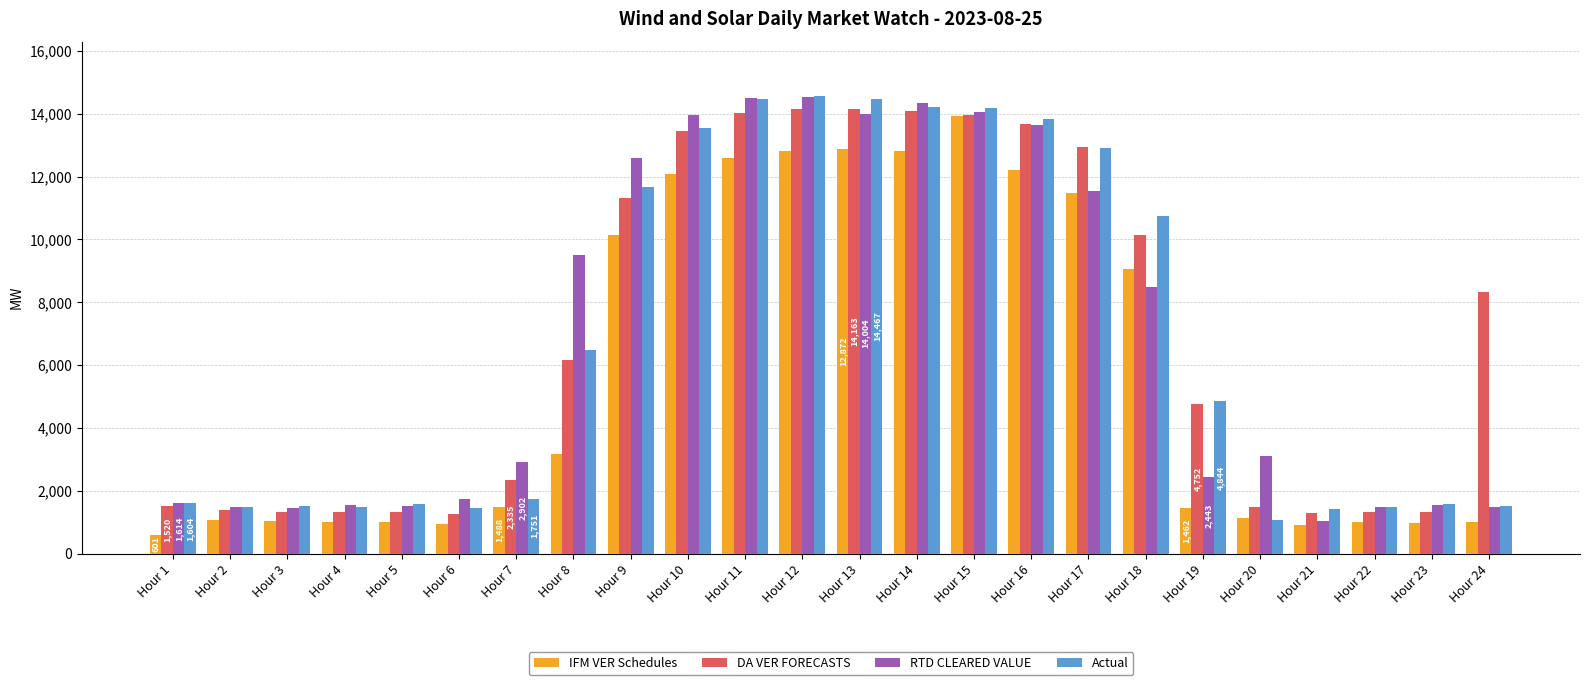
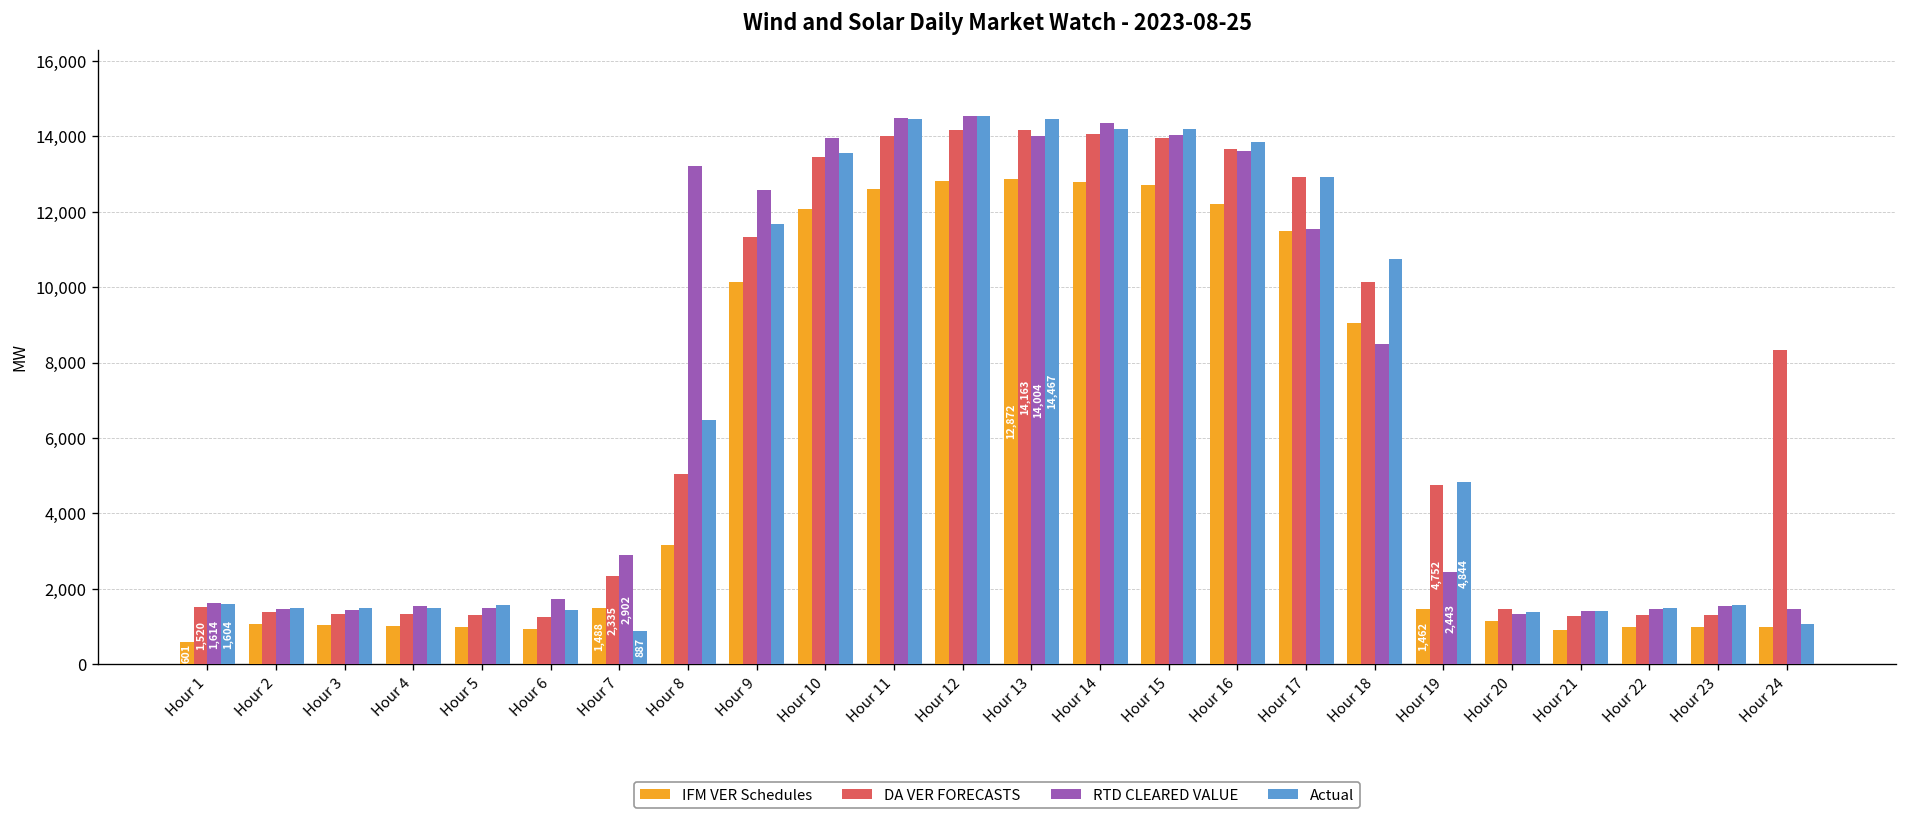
  {
    "IFM VER Schedules": {
      "Hour 2": "1,100",
      "Hour 3": "1,000",
      "Hour 4": "1,000",
      "Hour 5": "1,000",
      "Hour 6": "900",
      "Hour 8": "3,200",
      "Hour 9": "10,100",
      "Hour 10": "12,100",
      "Hour 11": "12,600",
      "Hour 12": "12,800",
      "Hour 14": "12,800",
-     "Hour 15": "13,900",
+     "Hour 15": "12,700",
      "Hour 16": "12,200",
      "Hour 17": "11,500",
      "Hour 18": "9,100",
      "Hour 20": "1,100",
      "Hour 21": "900",
      "Hour 22": "1,000",
      "Hour 23": "1,000",
      "Hour 24": "1,000"
    },
    "DA VER FORECASTS": {
      "Hour 2": "1,400",
      "Hour 3": "1,300",
      "Hour 4": "1,300",
      "Hour 5": "1,300",
      "Hour 6": "1,300",
-     "Hour 8": "6,200",
+     "Hour 8": "5,000",
      "Hour 9": "11,300",
      "Hour 10": "13,500",
      "Hour 11": "14,000",
      "Hour 12": "14,200",
      "Hour 14": "14,100",
      "Hour 15": "14,000",
      "Hour 16": "13,700",
      "Hour 17": "12,900",
      "Hour 18": "10,100",
      "Hour 20": "1,500",
      "Hour 21": "1,300",
      "Hour 22": "1,300",
      "Hour 23": "1,300",
      "Hour 24": "8,300"
    },
    "RTD CLEARED VALUE": {
      "Hour 2": "1,500",
      "Hour 3": "1,400",
      "Hour 4": "1,600",
      "Hour 5": "1,500",
      "Hour 6": "1,700",
-     "Hour 8": "9,500",
+     "Hour 8": "13,200",
      "Hour 9": "12,600",
      "Hour 10": "14,000",
      "Hour 11": "14,500",
      "Hour 12": "14,500",
      "Hour 14": "14,400",
      "Hour 15": "14,000",
      "Hour 16": "13,600",
      "Hour 17": "11,500",
      "Hour 18": "8,500",
-     "Hour 20": "3,100",
-     "Hour 21": "1,000",
+     "Hour 20": "1,300",
+     "Hour 21": "1,400",
      "Hour 22": "1,500",
      "Hour 23": "1,500",
      "Hour 24": "1,500"
    },
    "Actual": {
      "Hour 1": "1,604",
-     "Hour 7": "1,751",
+     "Hour 7": "887",
      "Hour 13": "14,467",
      "Hour 19": "4,844",
-     "Hour 20": "1,100",
-     "Hour 24": "1,500"
+     "Hour 20": "1,400",
+     "Hour 24": "1,100"
    }
  }
